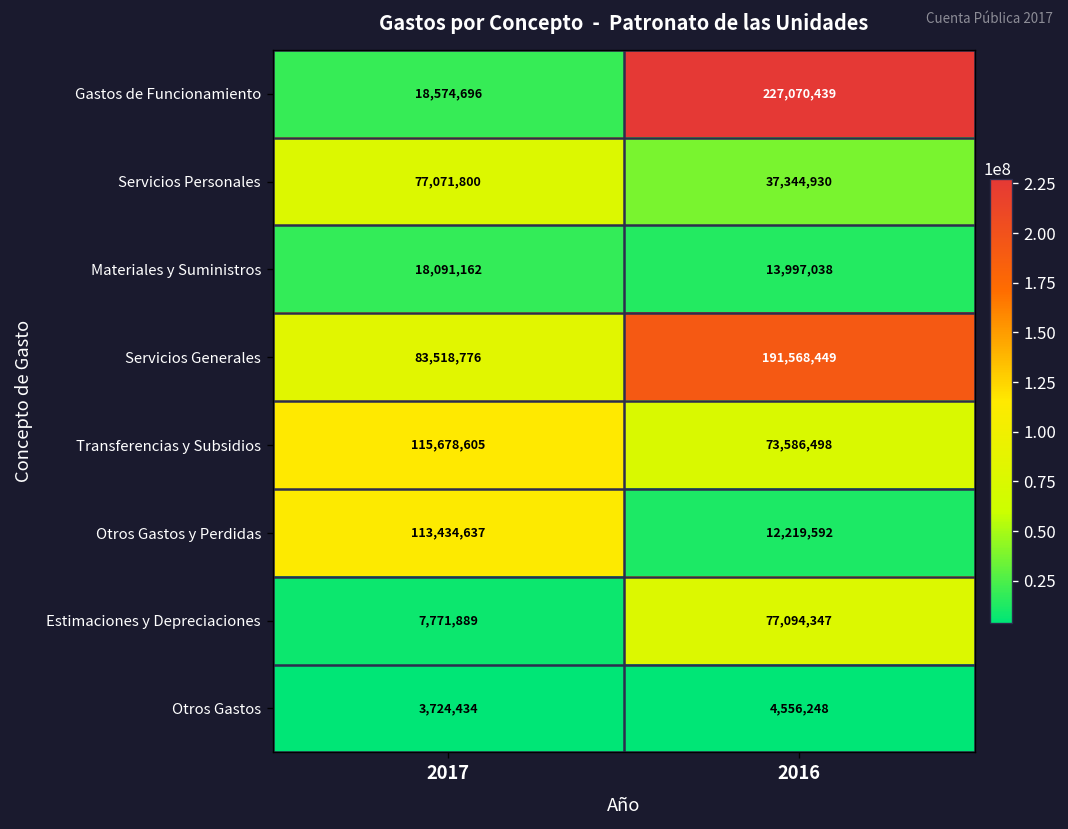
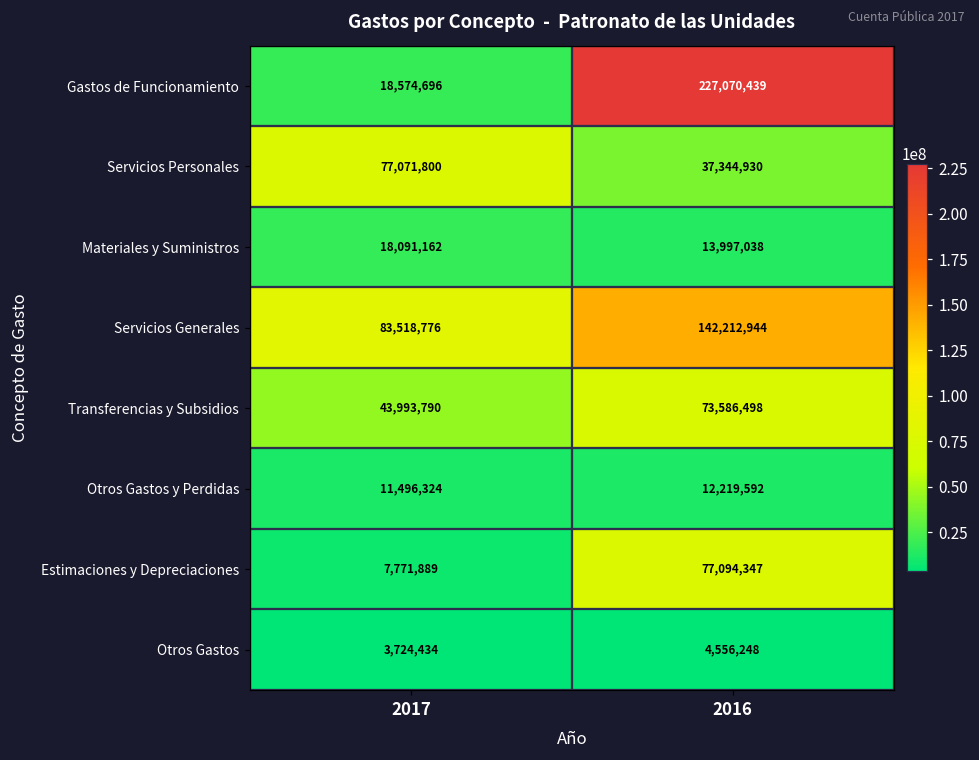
  {
    "Gastos de Funcionamiento": {
      "2017": "18,574,696",
      "2016": "227,070,439"
    },
    "Servicios Personales": {
      "2017": "77,071,800",
      "2016": "37,344,930"
    },
    "Materiales y Suministros": {
      "2017": "18,091,162",
      "2016": "13,997,038"
    },
    "Servicios Generales": {
      "2017": "83,518,776",
-     "2016": "191,568,449"
+     "2016": "142,212,944"
    },
    "Transferencias y Subsidios": {
-     "2017": "115,678,605",
+     "2017": "43,993,790",
      "2016": "73,586,498"
    },
    "Otros Gastos y Perdidas": {
-     "2017": "113,434,637",
+     "2017": "11,496,324",
      "2016": "12,219,592"
    },
    "Estimaciones y Depreciaciones": {
      "2017": "7,771,889",
      "2016": "77,094,347"
    },
    "Otros Gastos": {
      "2017": "3,724,434",
      "2016": "4,556,248"
    }
  }
